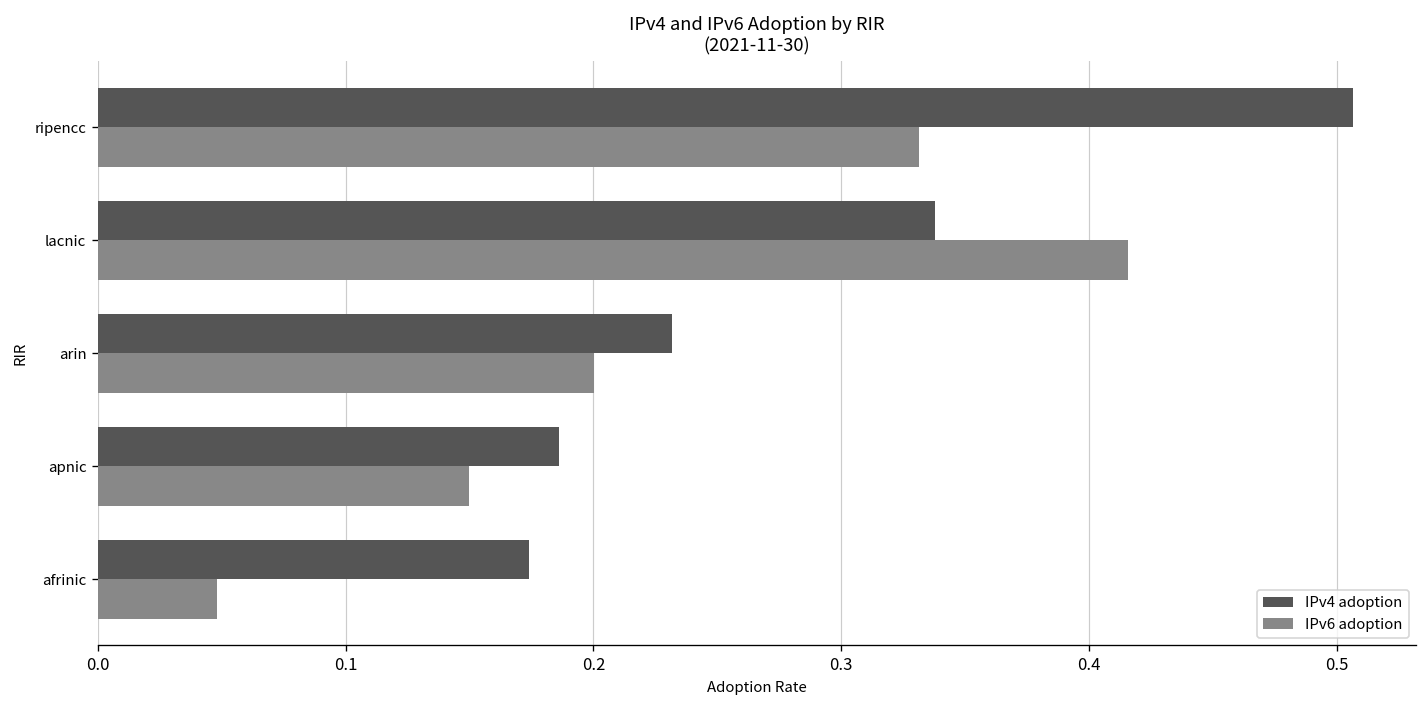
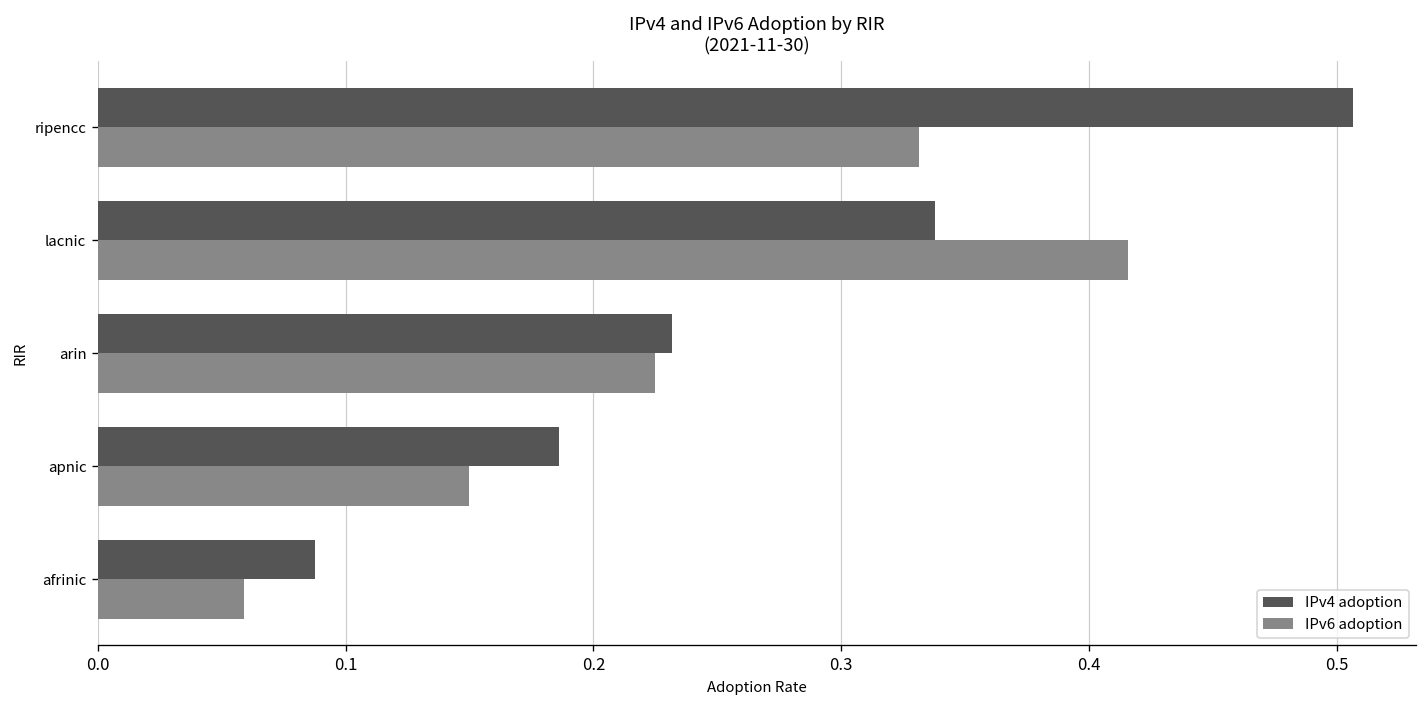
  {
    "IPv4 adoption": {
      "ripencc": 0.507,
      "lacnic": 0.338,
      "arin": 0.232,
      "apnic": 0.186,
-     "afrinic": 0.174
+     "afrinic": 0.088
    },
    "IPv6 adoption": {
      "ripencc": 0.331,
      "lacnic": 0.416,
-     "arin": 0.200,
+     "arin": 0.225,
      "apnic": 0.150,
-     "afrinic": 0.048
+     "afrinic": 0.059
    }
  }
